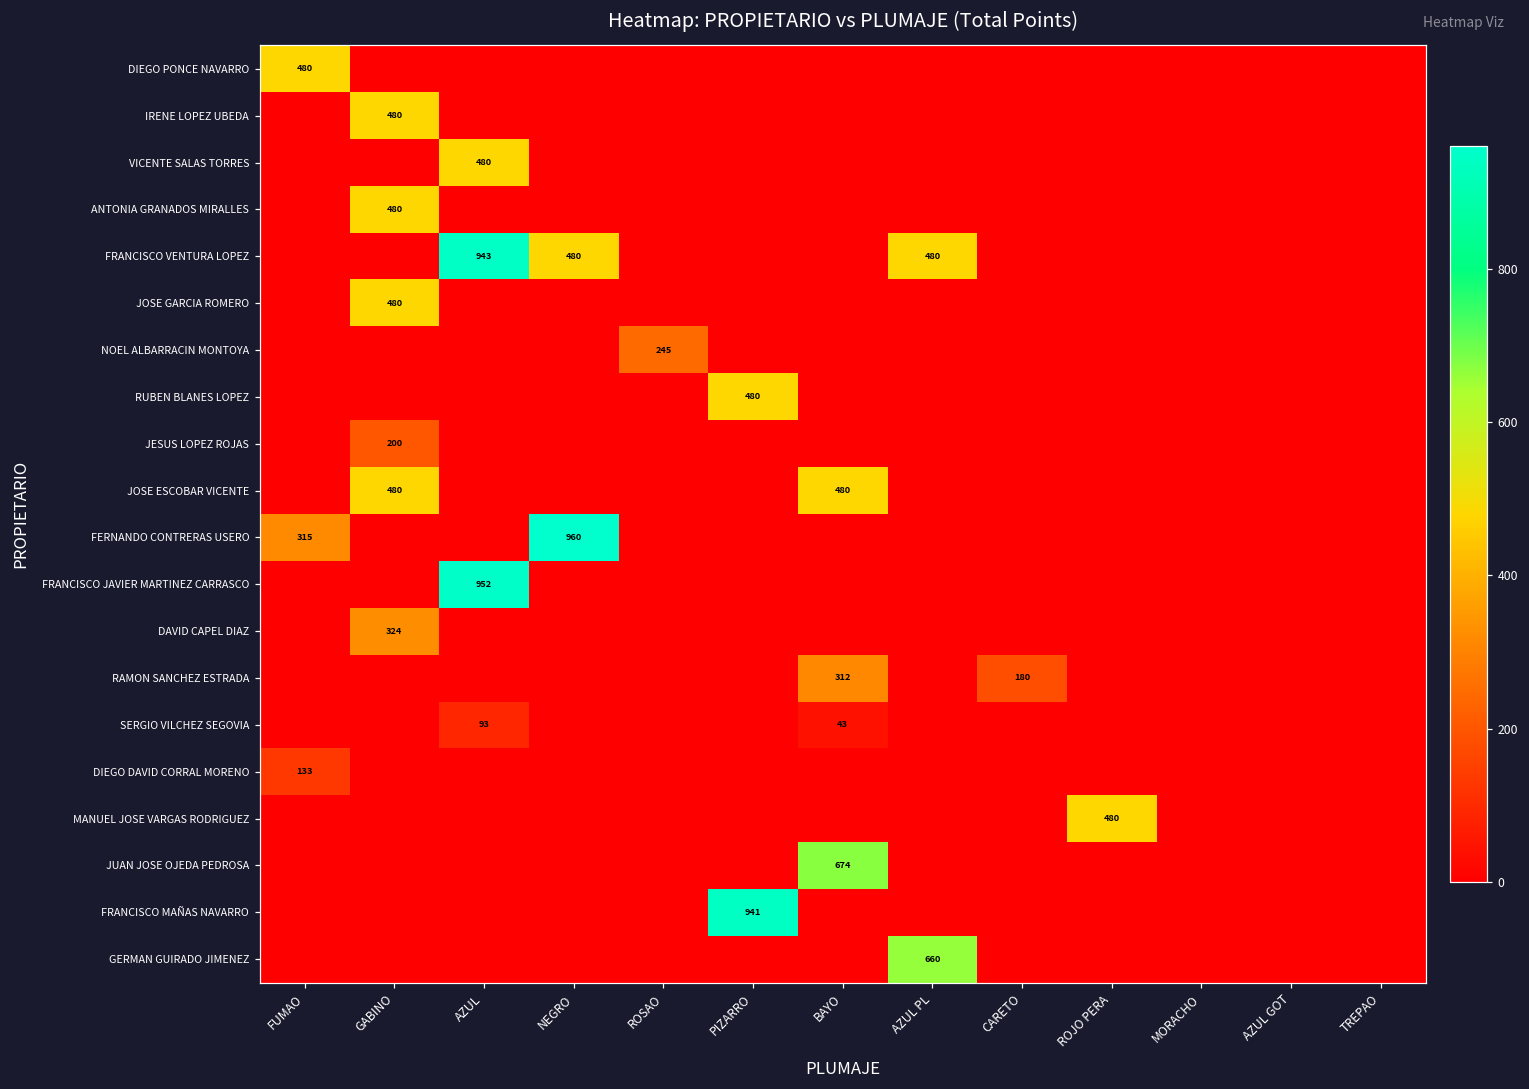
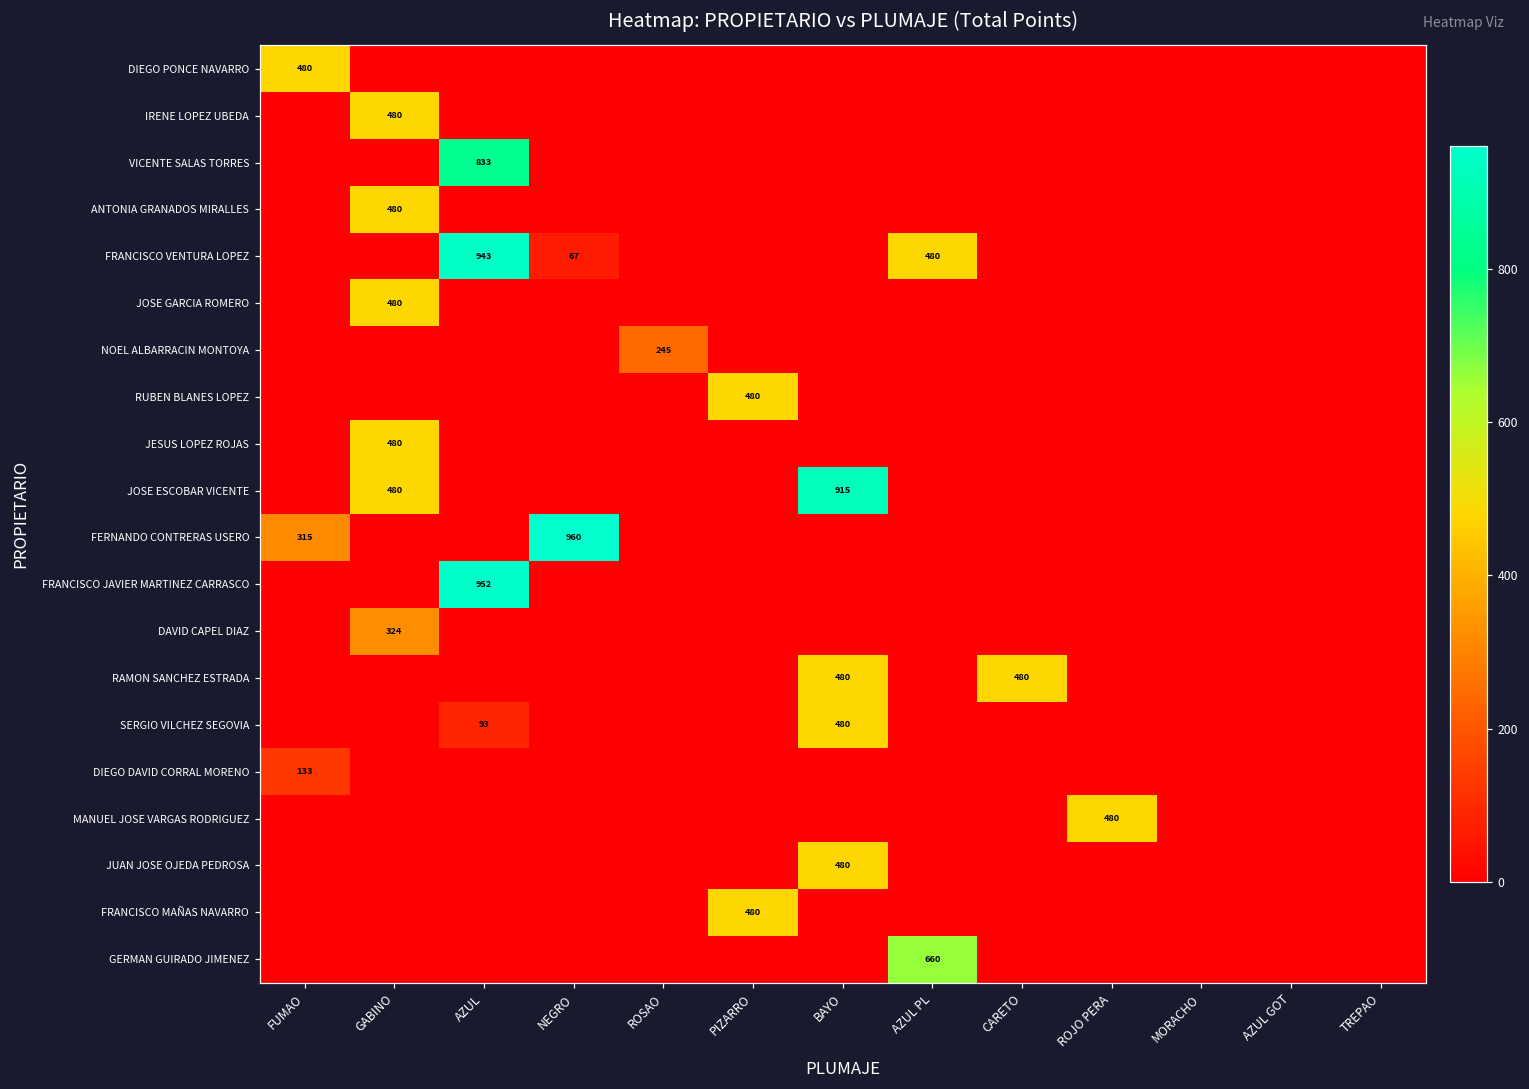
  {
    "DIEGO PONCE NAVARRO": {
      "FUMAO": 480
    },
    "IRENE LOPEZ UBEDA": {
      "GABINO": 480
    },
    "VICENTE SALAS TORRES": {
-     "AZUL": 480
+     "AZUL": 833
    },
    "ANTONIA GRANADOS MIRALLES": {
      "GABINO": 480
    },
    "FRANCISCO VENTURA LOPEZ": {
      "AZUL": 943,
-     "NEGRO": 480,
+     "NEGRO": 67,
      "AZUL PL": 480
    },
    "JOSE GARCIA ROMERO": {
      "GABINO": 480
    },
    "NOEL ALBARRACIN MONTOYA": {
      "ROSAO": 245
    },
    "RUBEN BLANES LOPEZ": {
      "PIZARRO": 480
    },
    "JESUS LOPEZ ROJAS": {
-     "GABINO": 200
+     "GABINO": 480
    },
    "JOSE ESCOBAR VICENTE": {
      "GABINO": 480,
-     "BAYO": 480
+     "BAYO": 915
    },
    "FERNANDO CONTRERAS USERO": {
      "FUMAO": 315,
      "NEGRO": 960
    },
    "FRANCISCO JAVIER MARTINEZ CARRASCO": {
      "AZUL": 952
    },
    "DAVID CAPEL DIAZ": {
      "GABINO": 324
    },
    "RAMON SANCHEZ ESTRADA": {
-     "BAYO": 312,
-     "CARETO": 180
+     "BAYO": 480,
+     "CARETO": 480
    },
    "SERGIO VILCHEZ SEGOVIA": {
      "AZUL": 93,
-     "BAYO": 43
+     "BAYO": 480
    },
    "DIEGO DAVID CORRAL MORENO": {
      "FUMAO": 133
    },
    "MANUEL JOSE VARGAS RODRIGUEZ": {
      "ROJO PERA": 480
    },
    "JUAN JOSE OJEDA PEDROSA": {
-     "BAYO": 674
+     "BAYO": 480
    },
    "FRANCISCO MAÑAS NAVARRO": {
-     "PIZARRO": 941
+     "PIZARRO": 480
    },
    "GERMAN GUIRADO JIMENEZ": {
      "AZUL PL": 660
    }
  }
